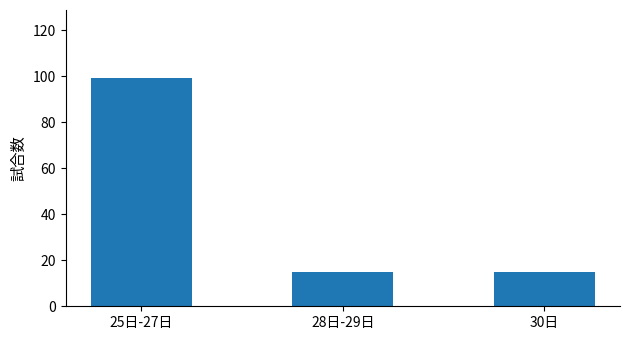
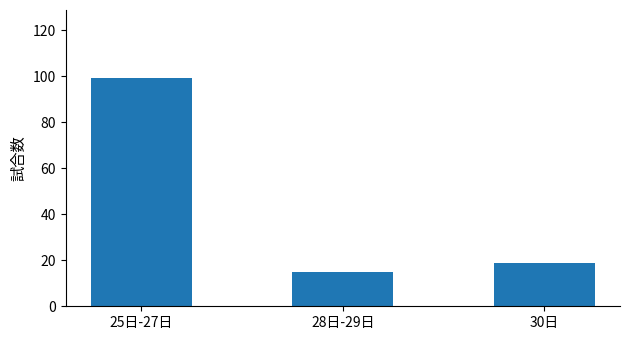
  {
    "25日-27日": 99,
    "28日-29日": 15,
-   "30日": 15
+   "30日": 19
  }
